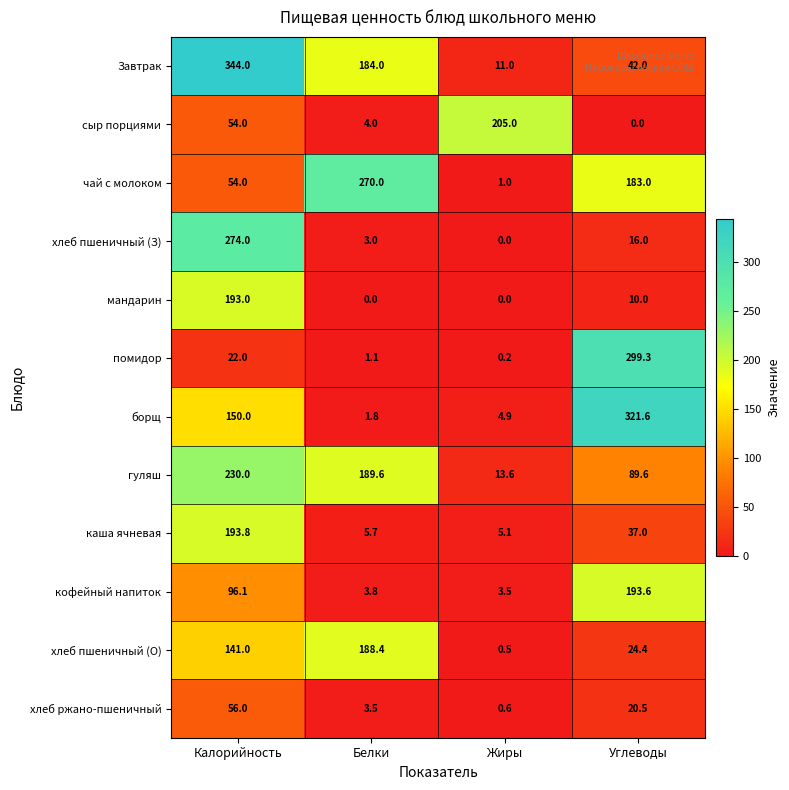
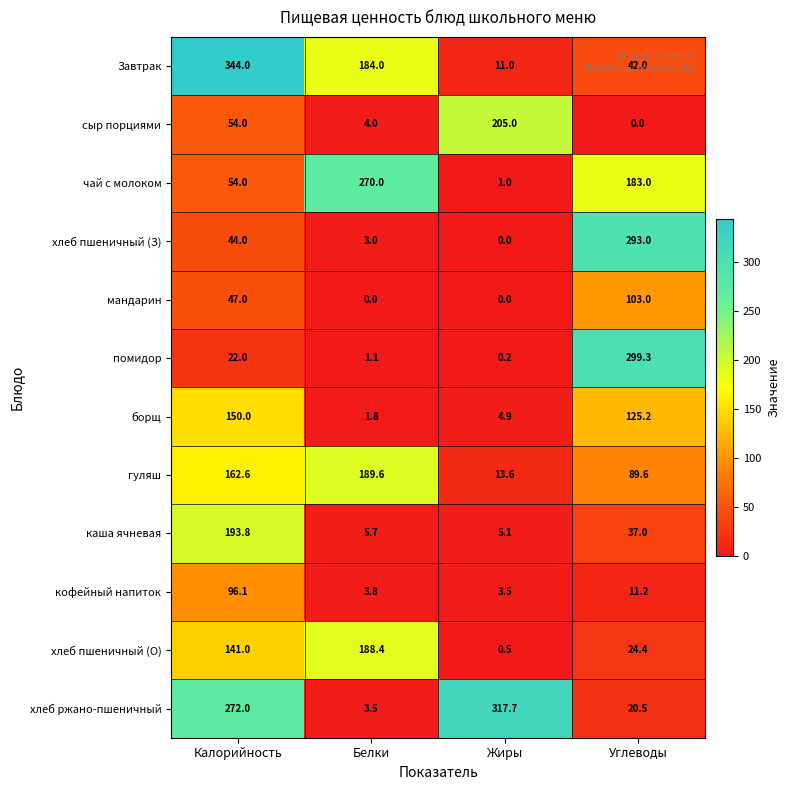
  {
    "Завтрак": {
      "Калорийность": 344.0,
      "Белки": 184.0,
      "Жиры": 11.0
    },
    "сыр порциями": {
      "Калорийность": 54.0,
      "Белки": 4.0,
      "Жиры": 205.0,
      "Углеводы": 0.0
    },
    "чай с молоком": {
      "Калорийность": 54.0,
      "Белки": 270.0,
      "Жиры": 1.0,
      "Углеводы": 183.0
    },
    "хлеб пшеничный (З)": {
-     "Калорийность": 274.0,
+     "Калорийность": 44.0,
      "Белки": 3.0,
      "Жиры": 0.0,
-     "Углеводы": 16.0
+     "Углеводы": 293.0
    },
    "мандарин": {
-     "Калорийность": 193.0,
+     "Калорийность": 47.0,
      "Белки": 0.0,
      "Жиры": 0.0,
-     "Углеводы": 10.0
+     "Углеводы": 103.0
    },
    "помидор": {
      "Калорийность": 22.0,
      "Белки": 1.1,
      "Жиры": 0.2,
      "Углеводы": 299.3
    },
    "борщ": {
      "Калорийность": 150.0,
      "Белки": 1.8,
      "Жиры": 4.9,
-     "Углеводы": 321.6
+     "Углеводы": 125.2
    },
    "гуляш": {
-     "Калорийность": 230.0,
+     "Калорийность": 162.6,
      "Белки": 189.6,
      "Жиры": 13.6,
      "Углеводы": 89.6
    },
    "каша ячневая": {
      "Калорийность": 193.8,
      "Белки": 5.7,
      "Жиры": 5.1,
      "Углеводы": 37.0
    },
    "кофейный напиток": {
      "Калорийность": 96.1,
      "Белки": 3.8,
      "Жиры": 3.5,
-     "Углеводы": 193.6
+     "Углеводы": 11.2
    },
    "хлеб пшеничный (О)": {
      "Калорийность": 141.0,
      "Белки": 188.4,
      "Жиры": 0.5,
      "Углеводы": 24.4
    },
    "хлеб ржано-пшеничный": {
-     "Калорийность": 56.0,
+     "Калорийность": 272.0,
      "Белки": 3.5,
-     "Жиры": 0.6,
+     "Жиры": 317.7,
      "Углеводы": 20.5
    }
  }
